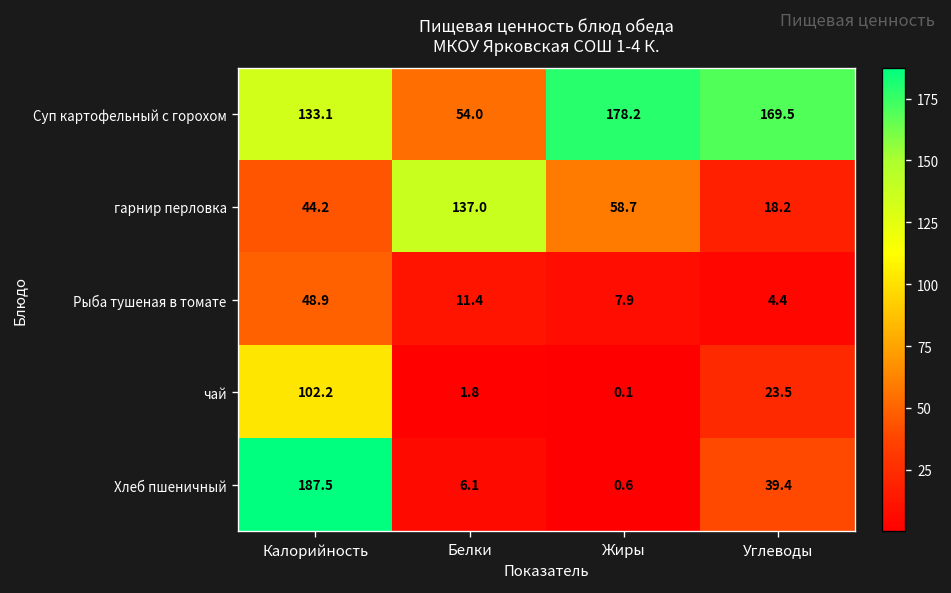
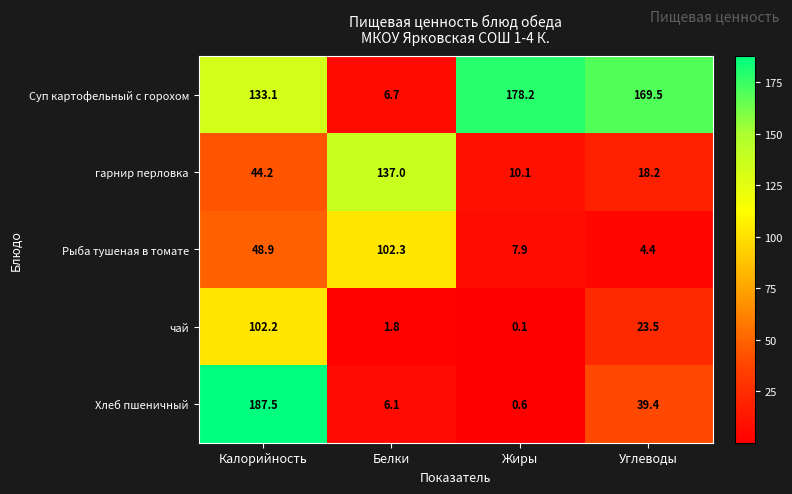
  {
    "Суп картофельный с горохом": {
      "Калорийность": 133.1,
-     "Белки": 54.0,
+     "Белки": 6.7,
      "Жиры": 178.2,
      "Углеводы": 169.5
    },
    "гарнир перловка": {
      "Калорийность": 44.2,
      "Белки": 137.0,
-     "Жиры": 58.7,
+     "Жиры": 10.1,
      "Углеводы": 18.2
    },
    "Рыба тушеная в томате": {
      "Калорийность": 48.9,
-     "Белки": 11.4,
+     "Белки": 102.3,
      "Жиры": 7.9,
      "Углеводы": 4.4
    },
    "чай": {
      "Калорийность": 102.2,
      "Белки": 1.8,
      "Жиры": 0.1,
      "Углеводы": 23.5
    },
    "Хлеб пшеничный": {
      "Калорийность": 187.5,
      "Белки": 6.1,
      "Жиры": 0.6,
      "Углеводы": 39.4
    }
  }
